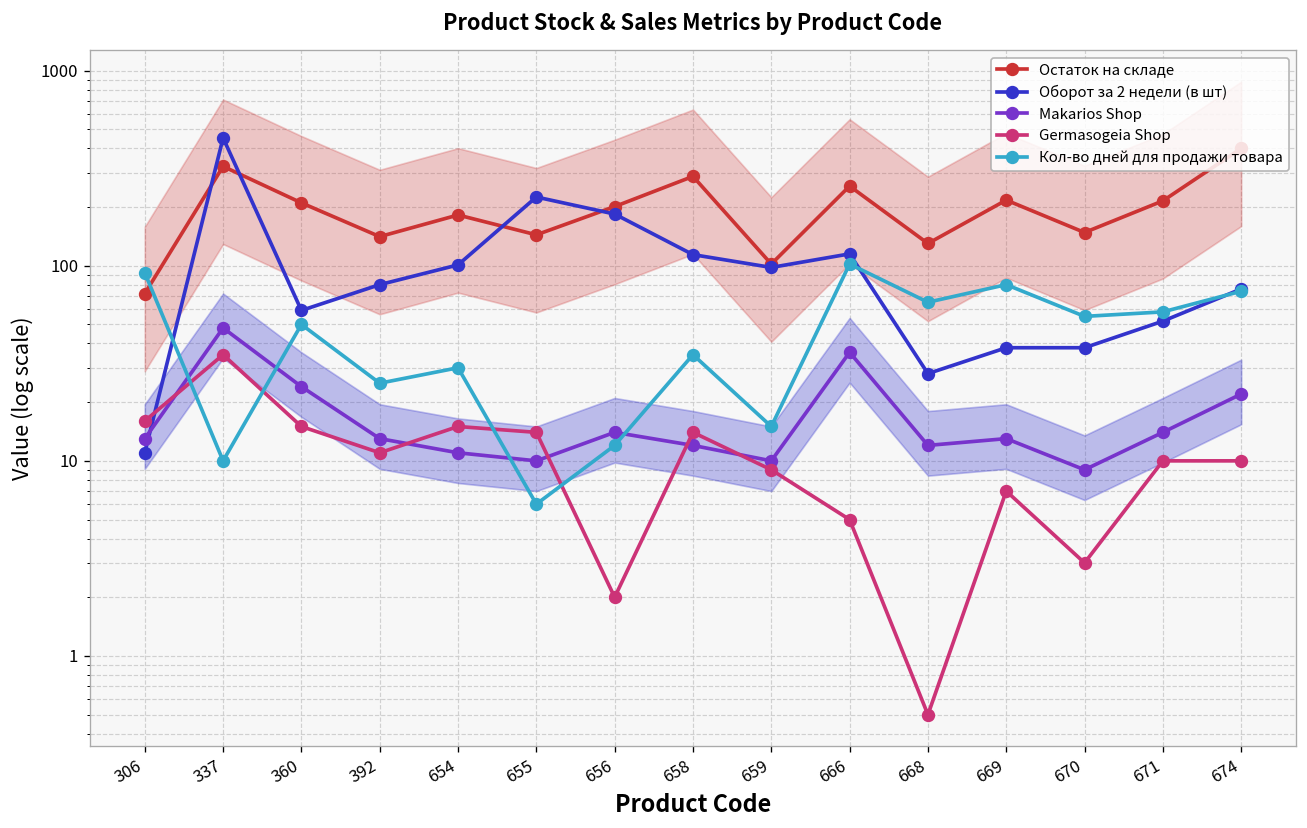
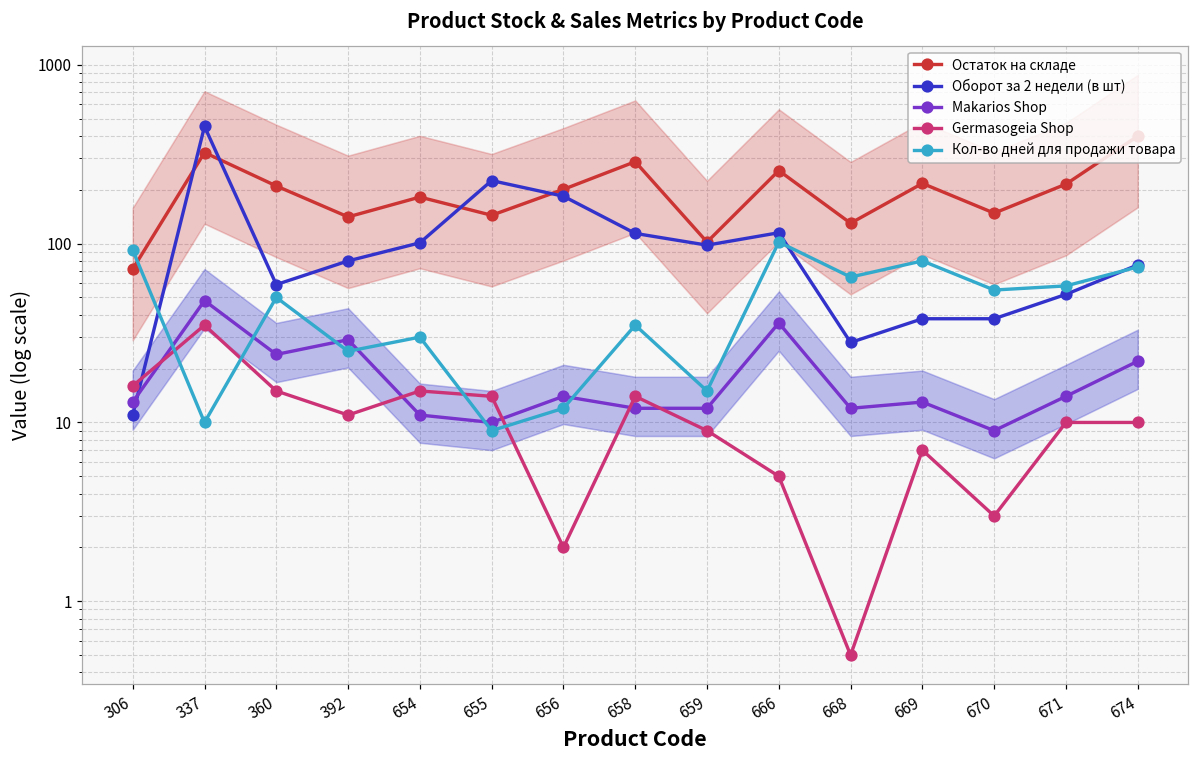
  {
    "Makarios Shop": {
      "306": 13,
      "337": 48,
      "360": 24,
-     "392": 13,
+     "392": 29,
      "654": 11,
      "655": 10,
      "656": 14,
      "658": 12,
-     "659": 10,
+     "659": 12,
      "666": 36,
      "668": 12,
      "669": 13,
      "670": 9,
      "671": 14,
      "674": 22
    },
    "Germasogeia Shop": {
      "306": 16,
      "337": 35,
      "360": 15,
      "392": 11,
      "654": 15,
      "655": 14,
      "656": 2,
      "658": 14,
      "659": 9,
      "666": 5,
      "668": 0.50,
      "669": 7,
      "670": 3,
      "671": 10,
      "674": 10
    },
    "Кол-во дней для продажи товара": {
      "306": 90,
      "337": 10,
      "360": 50,
      "392": 25,
      "654": 30,
-     "655": 6,
+     "655": 9,
      "656": 12,
      "658": 35,
      "666": 100,
      "668": 65,
      "669": 80,
      "670": 55,
      "671": 58
    }
  }
